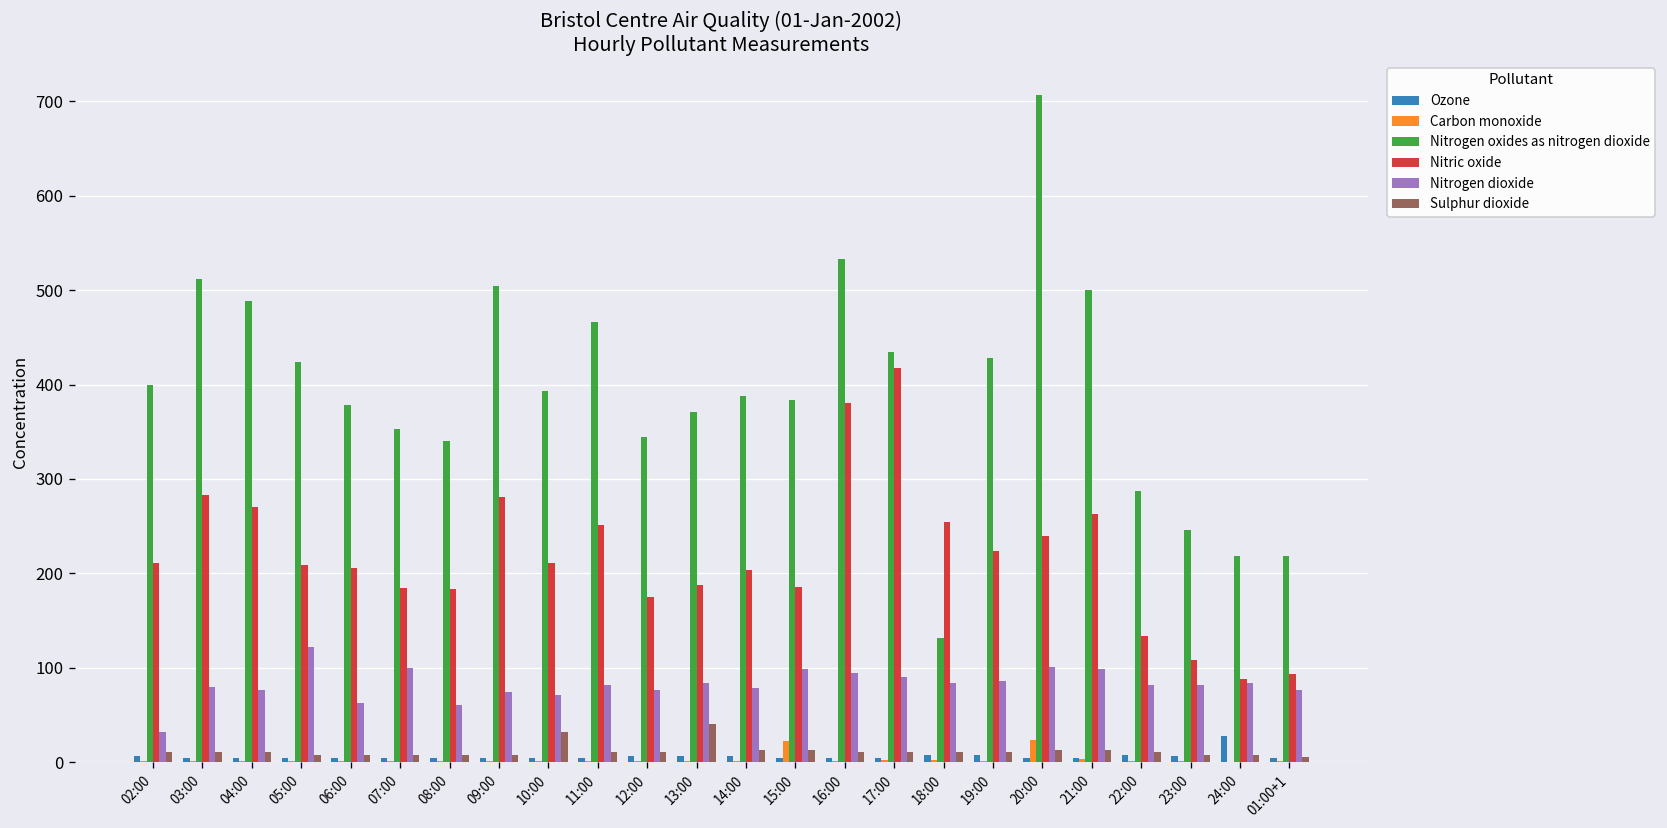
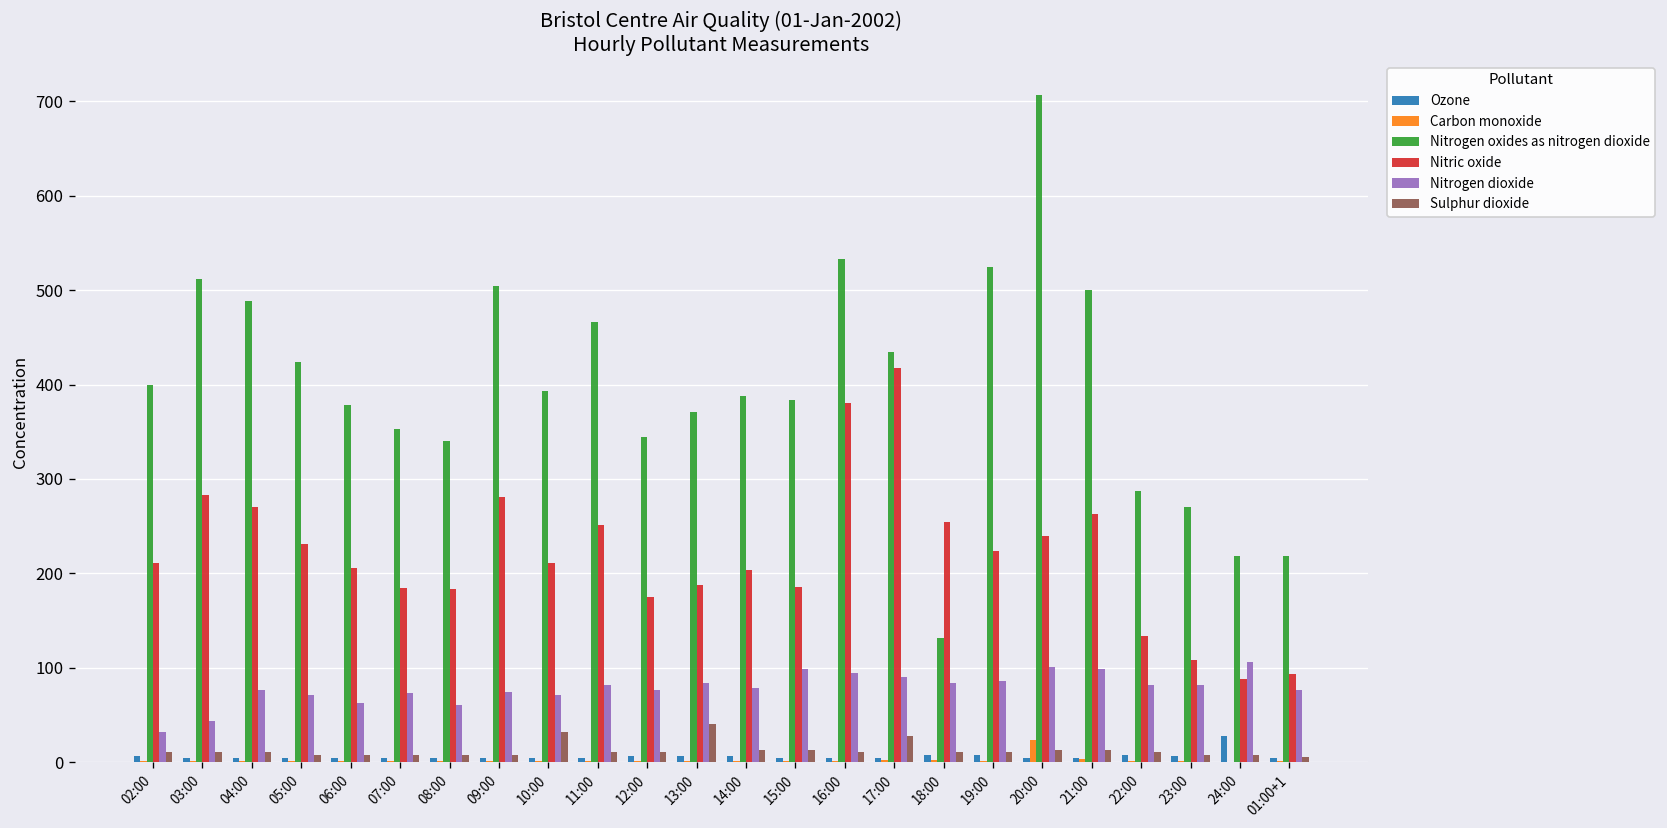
  {
    "Ozone": {
      "02:00": 10,
      "03:00": 0,
      "04:00": 0,
      "05:00": 0,
      "06:00": 0,
      "07:00": 0,
      "08:00": 0,
      "09:00": 0,
      "10:00": 0,
      "11:00": 0,
      "12:00": 10,
      "13:00": 10,
      "14:00": 10,
      "15:00": 0,
      "16:00": 0,
      "17:00": 0,
      "18:00": 10,
      "19:00": 10,
      "20:00": 0,
      "21:00": 0,
      "22:00": 10,
      "23:00": 10,
      "24:00": 30,
      "01:00+1": 0
    },
    "Carbon monoxide": {
-     "15:00": 20,
+     "15:00": 0,
      "20:00": 20
    },
    "Nitrogen oxides as nitrogen dioxide": {
      "02:00": 400,
      "03:00": 510,
      "04:00": 490,
      "05:00": 420,
      "06:00": 380,
      "07:00": 350,
      "08:00": 340,
      "09:00": 500,
      "10:00": 390,
      "11:00": 470,
      "12:00": 340,
      "13:00": 370,
      "14:00": 390,
      "15:00": 380,
      "16:00": 530,
      "17:00": 440,
      "18:00": 130,
-     "19:00": 430,
+     "19:00": 520,
      "20:00": 710,
      "21:00": 500,
      "22:00": 290,
-     "23:00": 250,
+     "23:00": 270,
      "24:00": 220,
      "01:00+1": 220
    },
    "Nitric oxide": {
      "02:00": 210,
      "03:00": 280,
      "04:00": 270,
-     "05:00": 210,
+     "05:00": 230,
      "06:00": 210,
      "07:00": 180,
      "08:00": 180,
      "09:00": 280,
      "10:00": 210,
      "11:00": 250,
      "12:00": 180,
      "13:00": 190,
      "14:00": 200,
      "15:00": 190,
      "16:00": 380,
      "17:00": 420,
      "18:00": 250,
      "19:00": 220,
      "20:00": 240,
      "21:00": 260,
      "22:00": 130,
      "23:00": 110,
      "24:00": 90,
      "01:00+1": 90
    },
    "Nitrogen dioxide": {
      "02:00": 30,
-     "03:00": 80,
+     "03:00": 40,
      "04:00": 80,
-     "05:00": 120,
+     "05:00": 70,
      "06:00": 60,
-     "07:00": 100,
+     "07:00": 70,
      "08:00": 60,
      "09:00": 70,
      "10:00": 70,
      "11:00": 80,
      "12:00": 80,
      "13:00": 80,
      "14:00": 80,
      "15:00": 100,
      "16:00": 90,
      "17:00": 90,
      "18:00": 80,
      "19:00": 90,
      "20:00": 100,
      "21:00": 100,
      "22:00": 80,
      "23:00": 80,
-     "24:00": 80,
+     "24:00": 110,
      "01:00+1": 80
    },
    "Sulphur dioxide": {
      "02:00": 10,
      "03:00": 10,
      "04:00": 10,
      "05:00": 10,
      "06:00": 10,
      "07:00": 10,
      "08:00": 10,
      "09:00": 10,
      "10:00": 30,
      "11:00": 10,
      "12:00": 10,
      "13:00": 40,
      "14:00": 10,
      "15:00": 10,
      "16:00": 10,
-     "17:00": 10,
+     "17:00": 30,
      "18:00": 10,
      "19:00": 10,
      "20:00": 10,
      "21:00": 10,
      "22:00": 10,
      "23:00": 10,
      "24:00": 10,
      "01:00+1": 10
    }
  }
